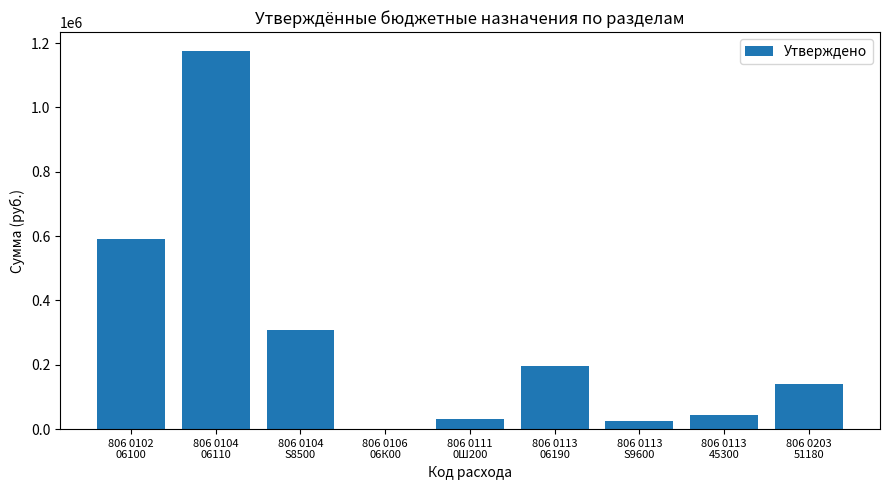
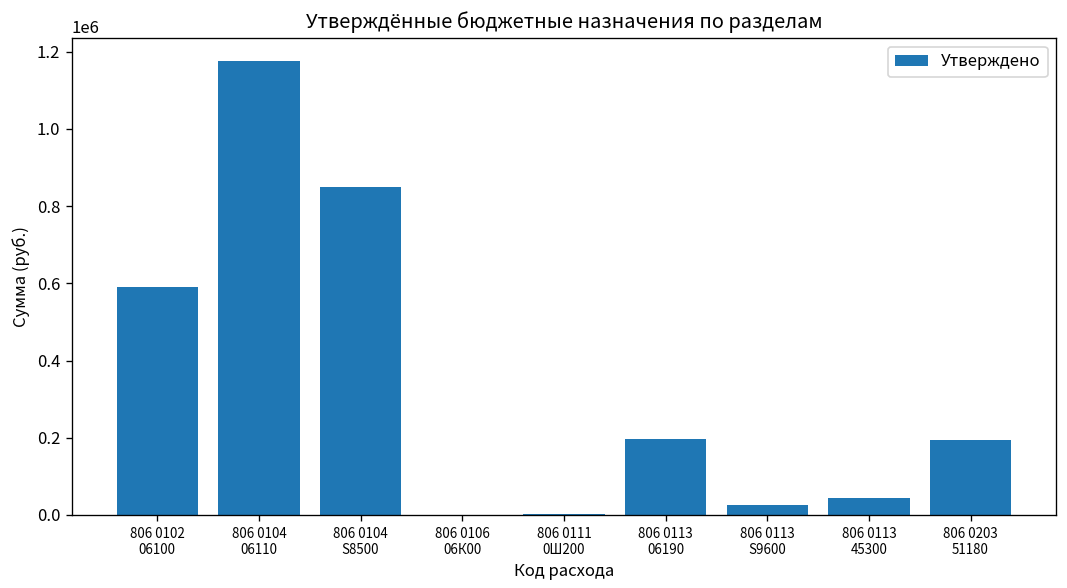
  {
    "806 0102 06100": 590000,
    "806 0104 06110": 1180000,
-   "806 0104 S8500": 310000,
-   "806 0111 0Ш200": 30000,
+   "806 0104 S8500": 850000,
+   "806 0111 0Ш200": 0,
    "806 0113 06190": 200000,
    "806 0113 S9600": 30000,
    "806 0113 45300": 40000,
-   "806 0203 51180": 140000
+   "806 0203 51180": 190000
  }
